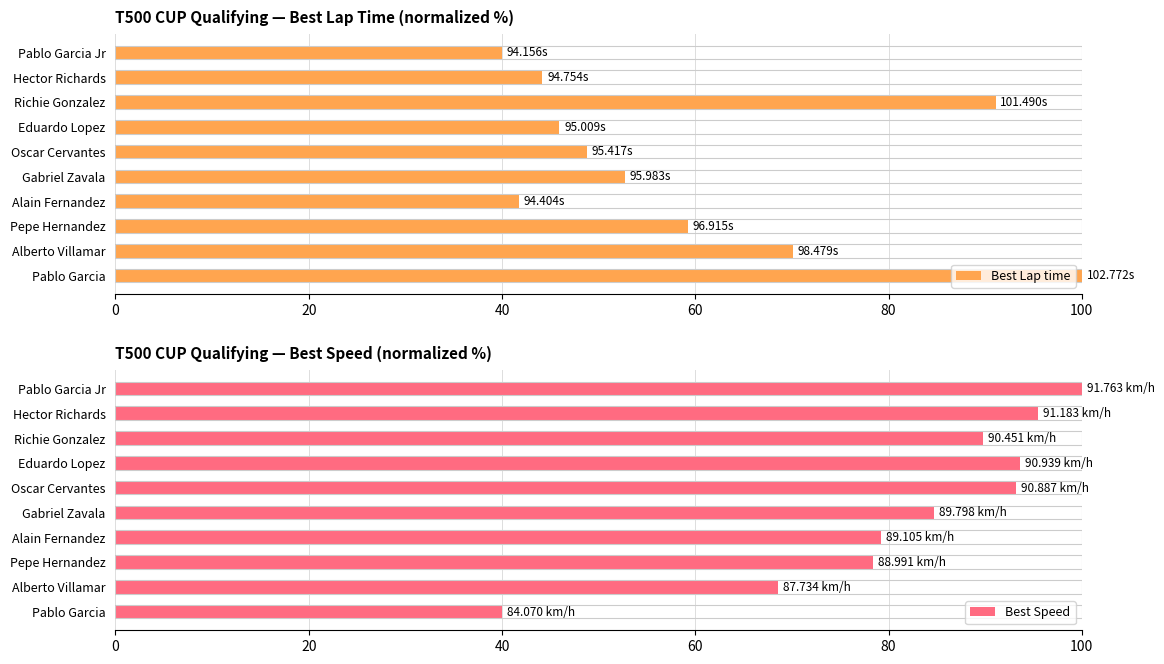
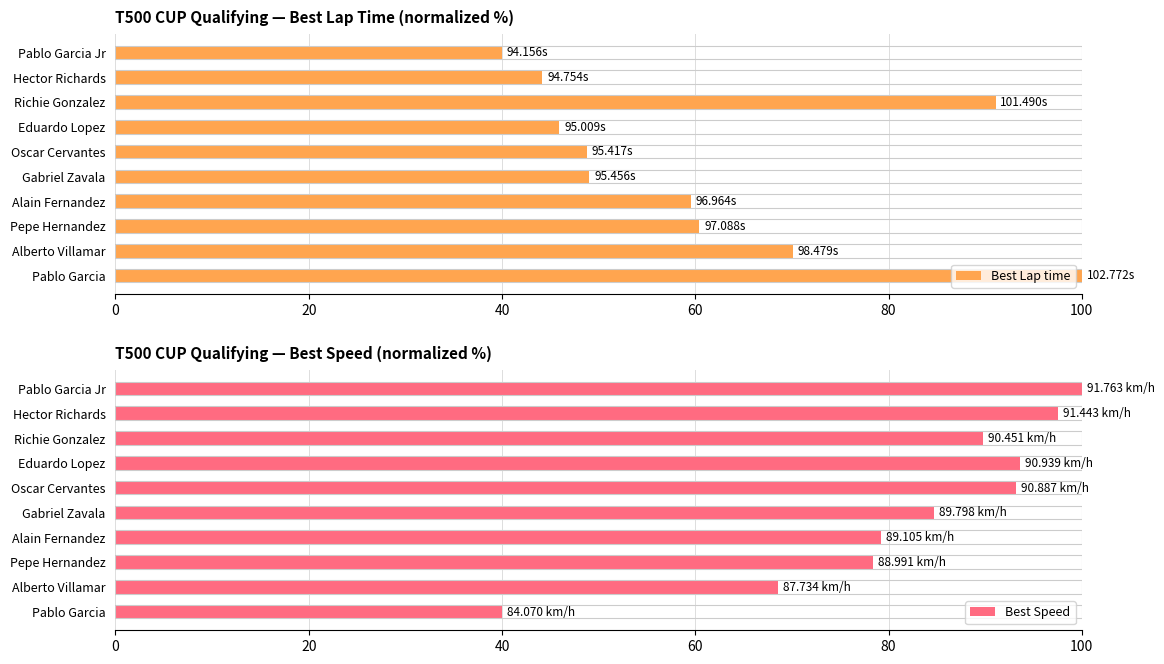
  {
    "T500 CUP Qualifying — Best Lap Time (normalized %)": {
-     "Gabriel Zavala": "95.983s",
-     "Alain Fernandez": "94.404s",
-     "Pepe Hernandez": "96.915s"
+     "Gabriel Zavala": "95.456s",
+     "Alain Fernandez": "96.964s",
+     "Pepe Hernandez": "97.088s"
    },
    "T500 CUP Qualifying — Best Speed (normalized %)": {
-     "Hector Richards": "91.183"
+     "Hector Richards": "91.443"
    }
  }
